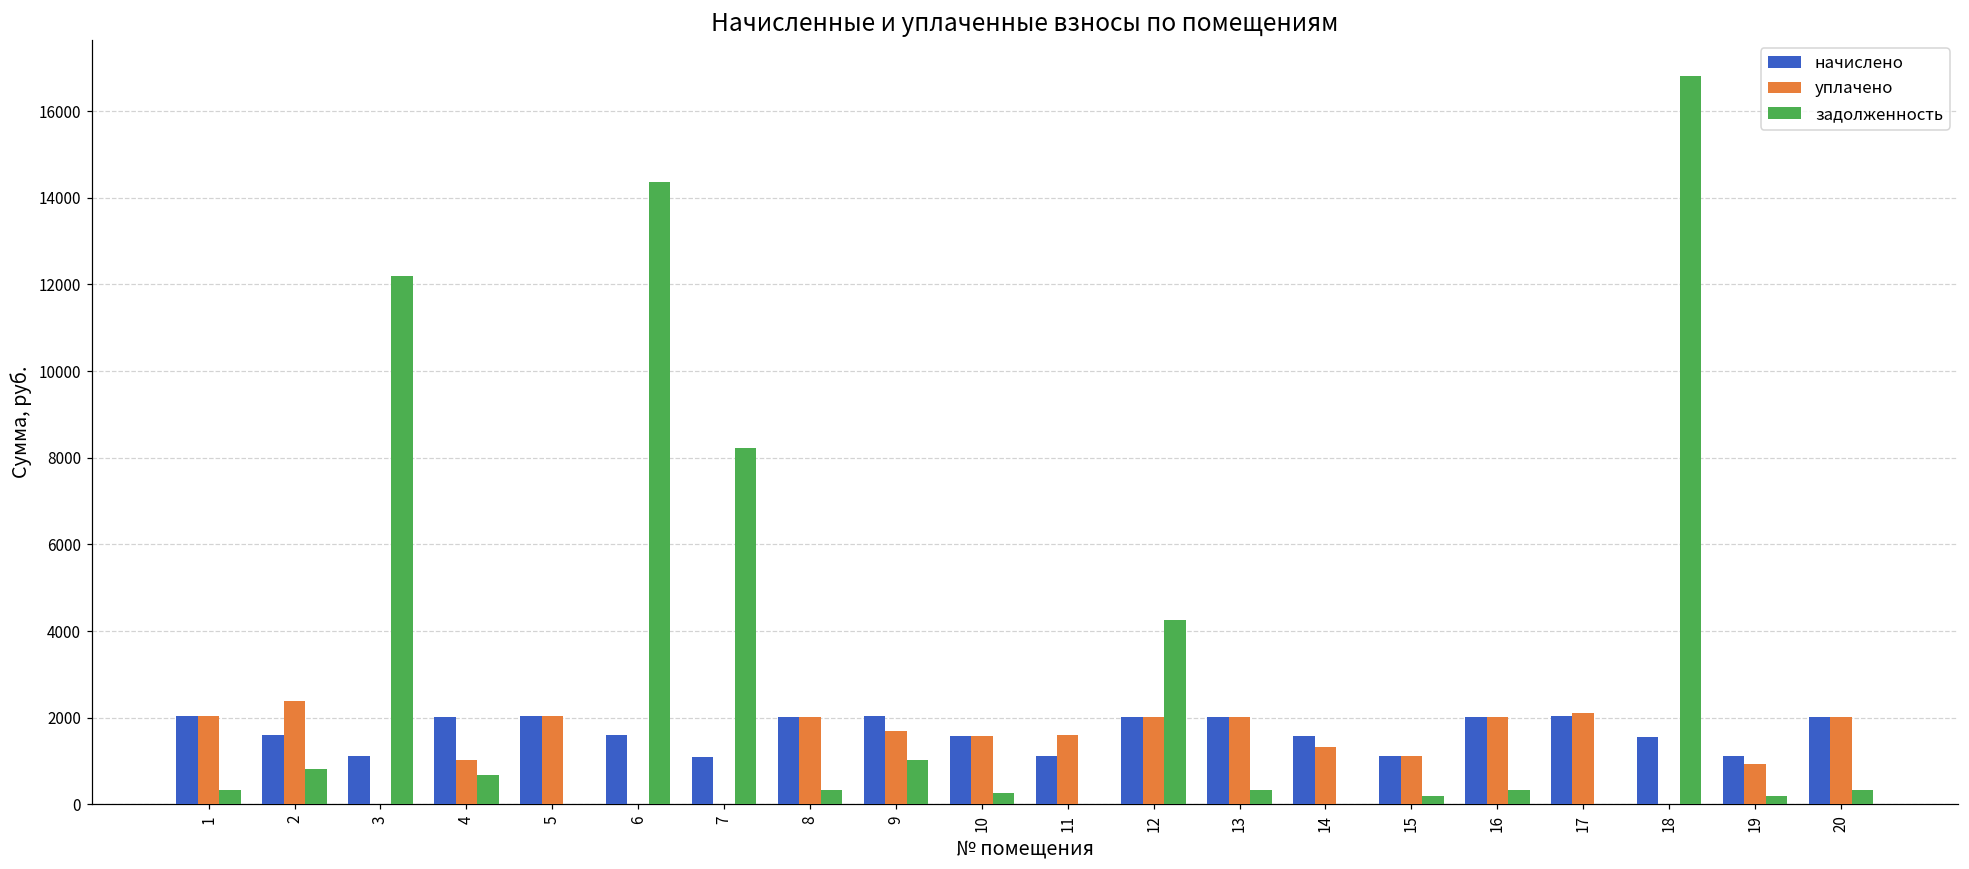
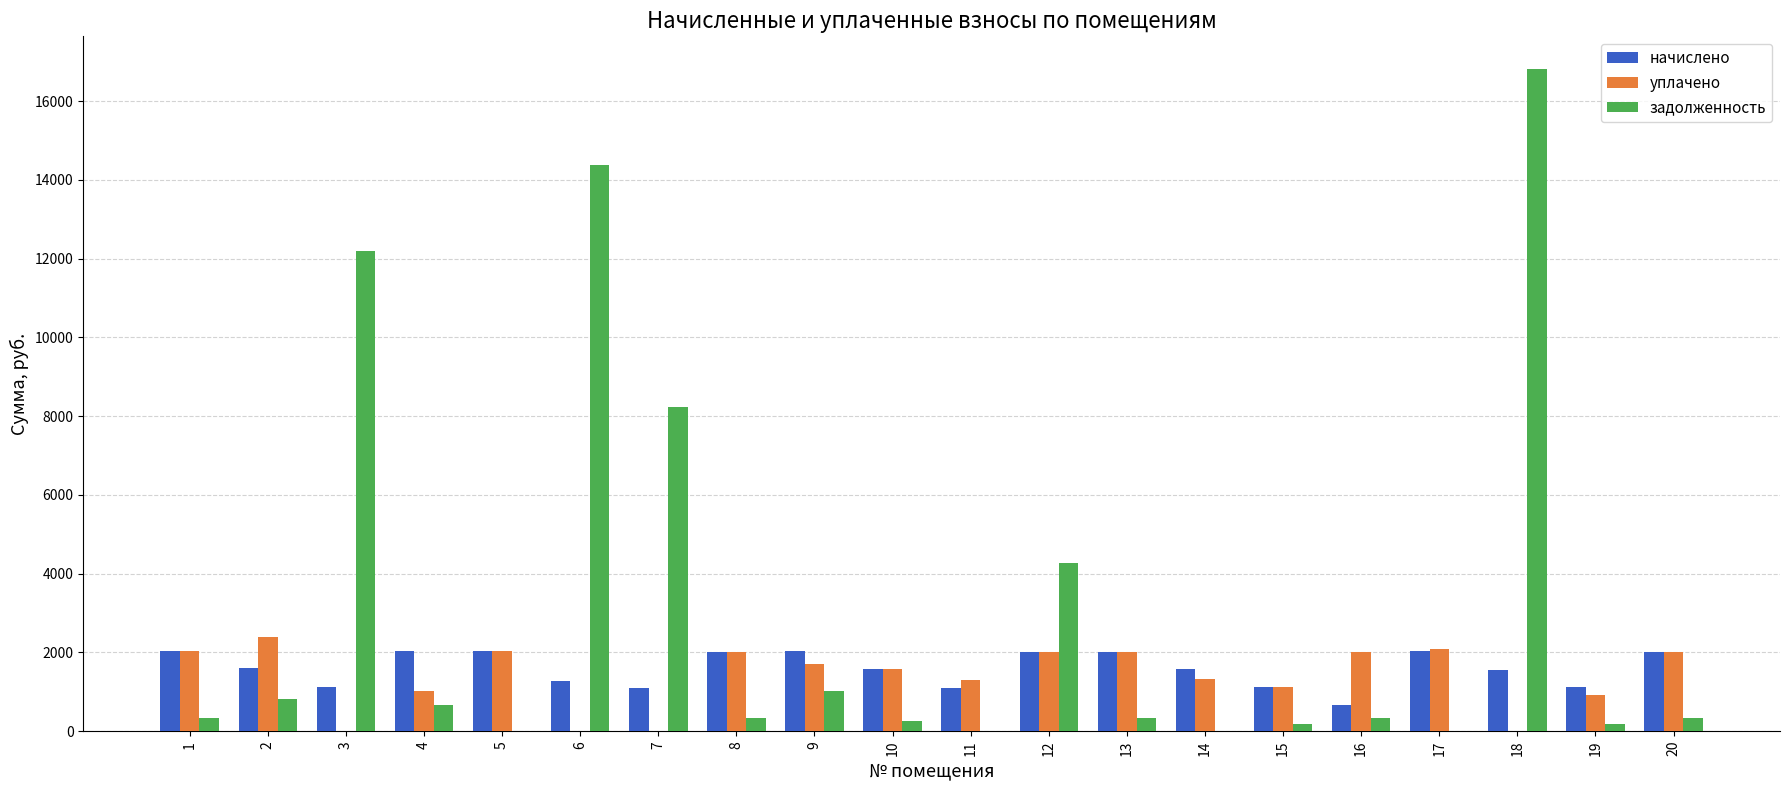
  {
    "начислено": {
      "1": 2000,
      "2": 1600,
      "3": 1100,
      "4": 2000,
      "5": 2000,
-     "6": 1600,
+     "6": 1300,
      "7": 1100,
      "8": 2000,
      "9": 2000,
      "10": 1600,
      "11": 1100,
      "12": 2000,
      "13": 2000,
      "14": 1600,
      "15": 1100,
-     "16": 2000,
+     "16": 700,
      "17": 2000,
      "18": 1500,
      "19": 1100,
      "20": 2000
    },
    "уплачено": {
      "1": 2000,
      "2": 2400,
      "3": 0,
      "4": 1000,
      "5": 2000,
      "6": 0,
      "7": 0,
      "8": 2000,
      "9": 1700,
      "10": 1600,
-     "11": 1600,
+     "11": 1300,
      "12": 2000,
      "13": 2000,
      "14": 1300,
      "15": 1100,
      "16": 2000,
      "17": 2100,
      "18": 0,
      "19": 900,
      "20": 2000
    },
    "задолженность": {
      "1": 300,
      "2": 800,
      "3": 12200,
      "4": 700,
      "5": 0,
      "6": 14400,
      "7": 8200,
      "8": 300,
      "9": 1000,
      "10": 300,
      "11": 0,
      "12": 4300,
      "13": 300,
      "14": 0,
      "15": 200,
      "16": 300,
      "17": 0,
      "18": 16800,
      "19": 200,
      "20": 300
    }
  }
